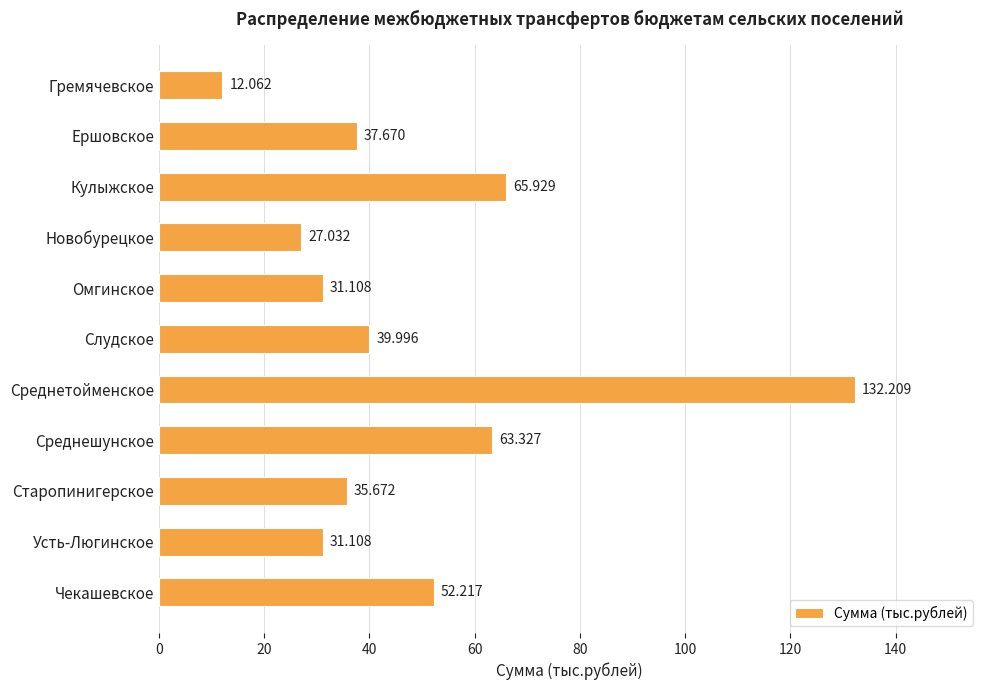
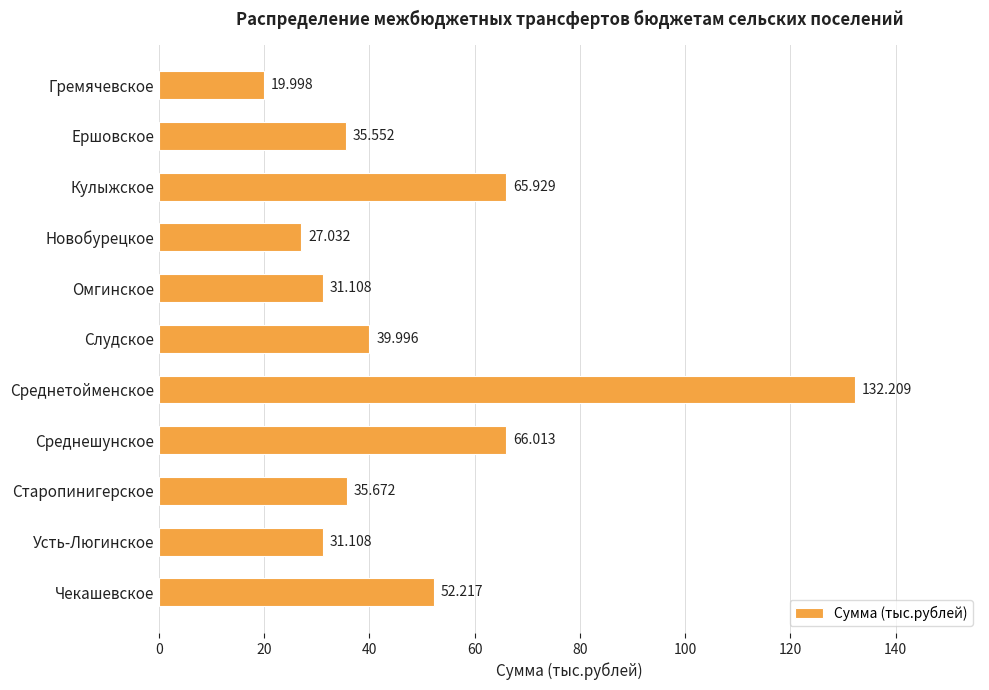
  {
-   "Гремячевское": 12.062,
-   "Ершовское": 37.670,
+   "Гремячевское": 19.998,
+   "Ершовское": 35.552,
    "Кулыжское": 65.929,
    "Новобурецкое": 27.032,
    "Омгинское": 31.108,
    "Слудское": 39.996,
    "Среднетойменское": 132.209,
-   "Среднешунское": 63.327,
+   "Среднешунское": 66.013,
    "Старопинигерское": 35.672,
    "Усть-Люгинское": 31.108,
    "Чекашевское": 52.217
  }
